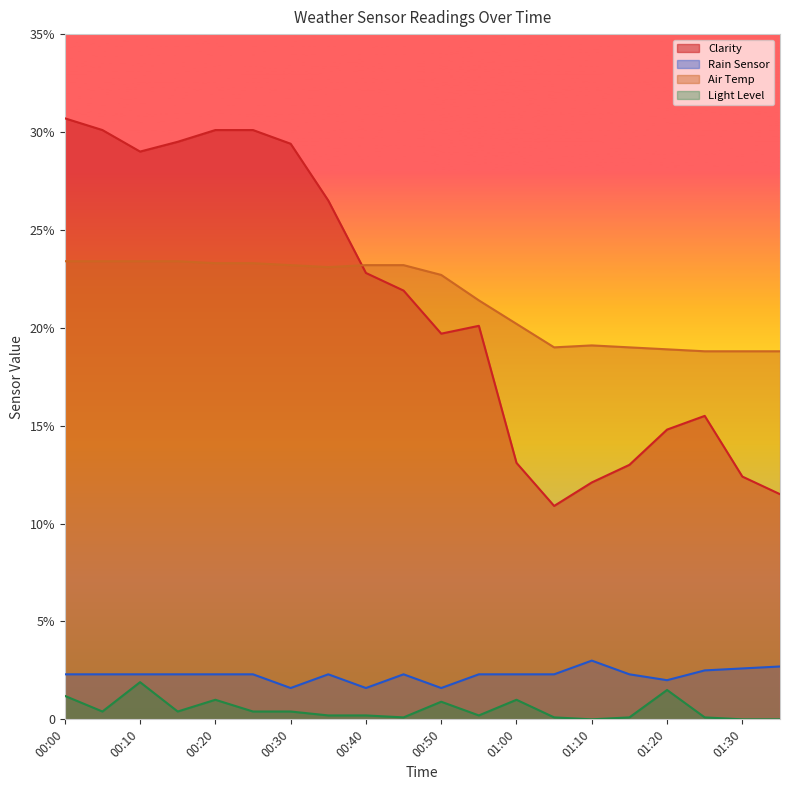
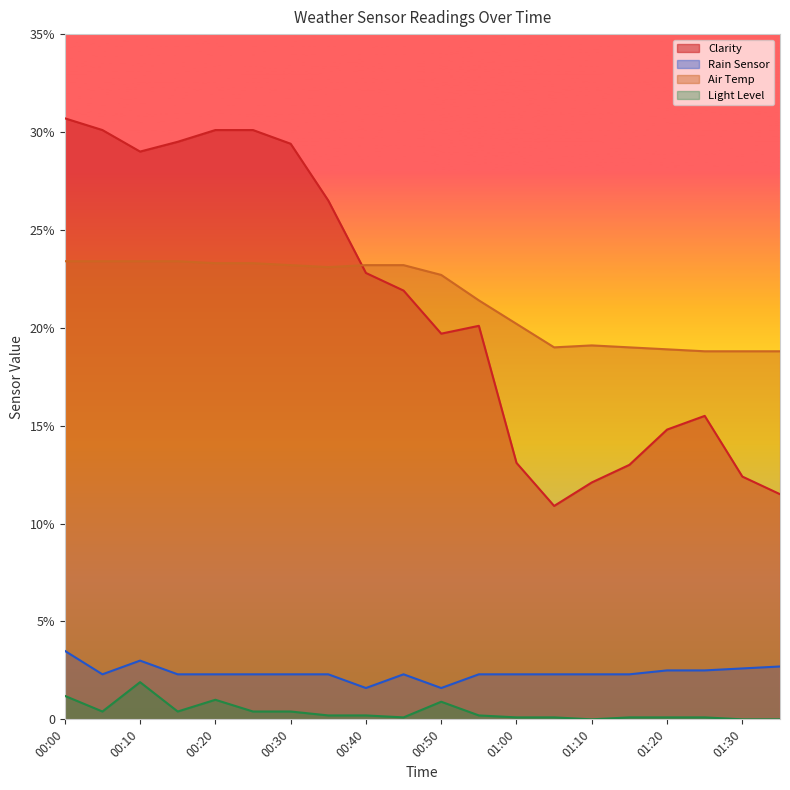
  {
    "Rain Sensor": {
-     "00:00": "2.3%",
-     "00:10": "2.3%",
+     "00:00": "3.5%",
+     "00:10": "3.0%",
      "00:20": "2.3%",
-     "00:30": "1.6%",
+     "00:30": "2.3%",
      "00:40": "1.6%",
      "00:50": "1.6%",
      "01:00": "2.3%",
-     "01:10": "3.0%",
-     "01:20": "2.0%",
+     "01:10": "2.3%",
+     "01:20": "2.5%",
      "01:30": "2.6%"
    },
    "Light Level": {
      "00:00": "1.2%",
      "00:10": "1.9%",
      "00:20": "1.0%",
      "00:30": "0.4%",
      "00:40": "0.2%",
      "00:50": "0.9%",
-     "01:00": "1.0%",
+     "01:00": "0.1%",
      "01:10": "0.0%",
-     "01:20": "1.5%",
+     "01:20": "0.1%",
      "01:30": "0.0%"
    }
  }
